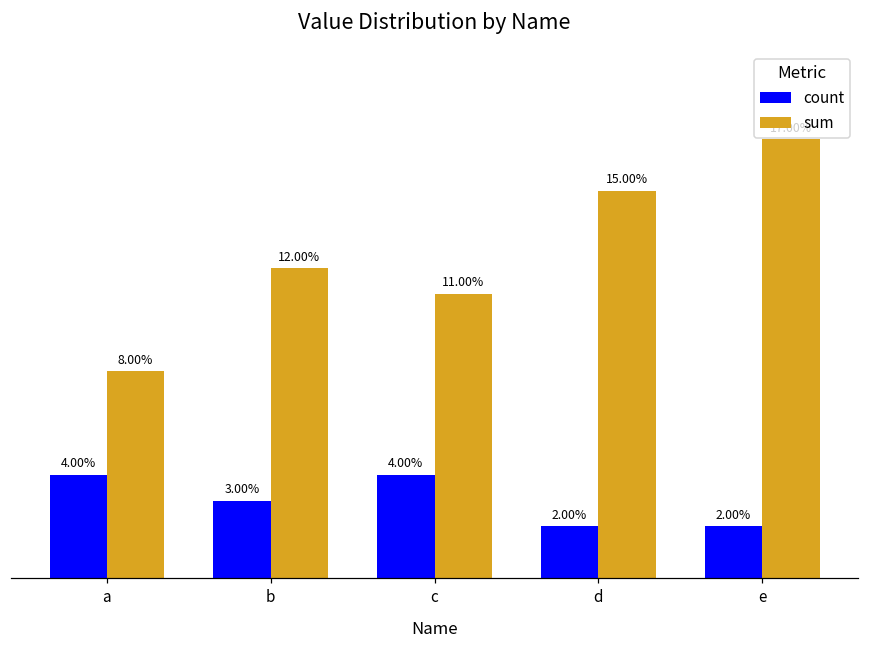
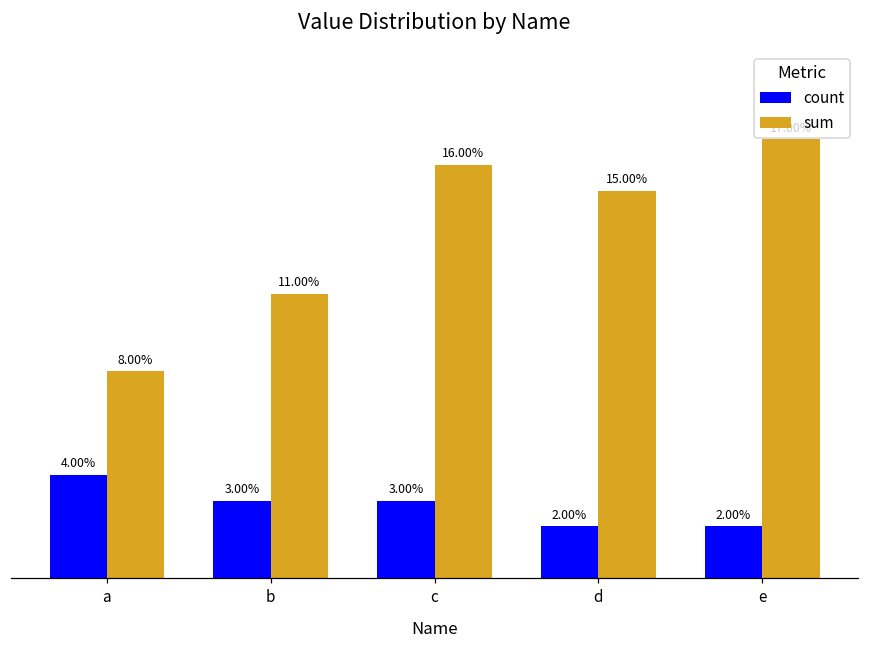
  {
    "count": {
      "a": "4.00%",
      "b": "3.00%",
-     "c": "4.00%",
+     "c": "3.00%",
      "d": "2.00%",
      "e": "2.00%"
    },
    "sum": {
      "a": "8.00%",
-     "b": "12.00%",
-     "c": "11.00%",
+     "b": "11.00%",
+     "c": "16.00%",
      "d": "15.00%"
    }
  }
